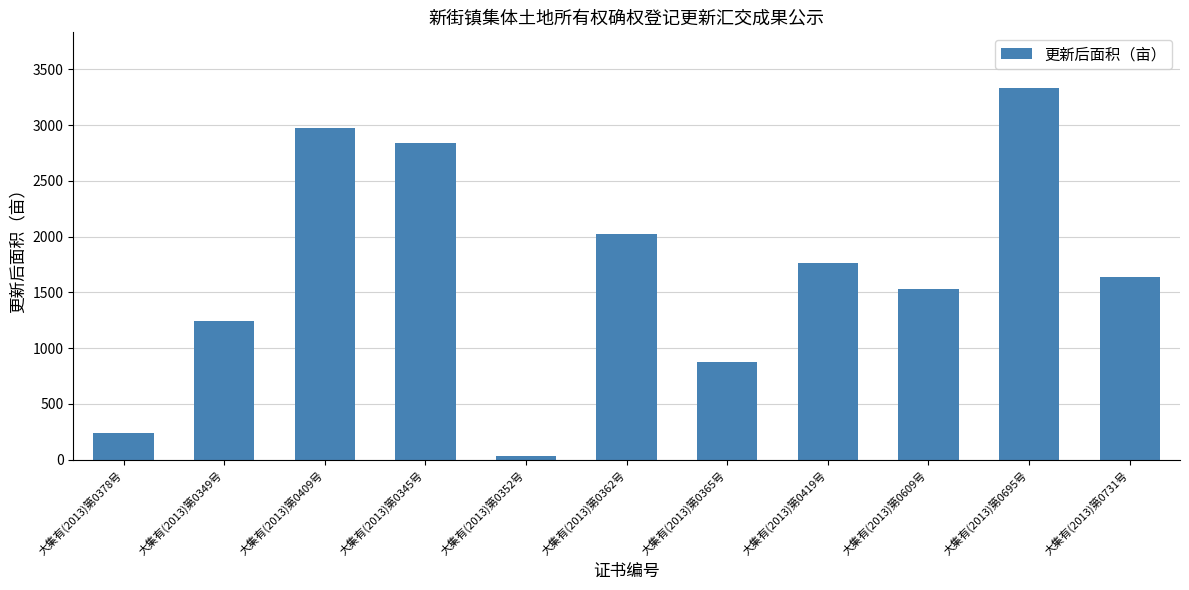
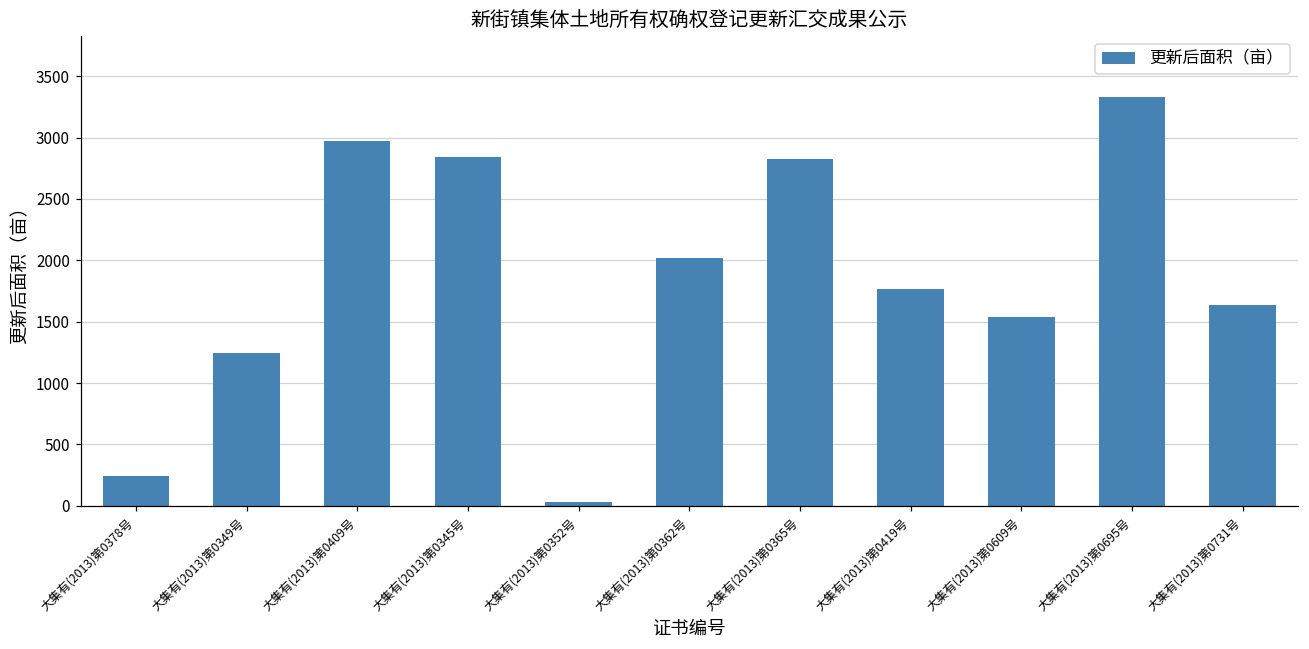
  {
    "大集有(2013)第0378号": 240,
    "大集有(2013)第0349号": 1240,
    "大集有(2013)第0409号": 2970,
    "大集有(2013)第0345号": 2840,
    "大集有(2013)第0352号": 30,
    "大集有(2013)第0362号": 2020,
-   "大集有(2013)第0365号": 880,
+   "大集有(2013)第0365号": 2820,
    "大集有(2013)第0419号": 1760,
    "大集有(2013)第0609号": 1530,
    "大集有(2013)第0695号": 3330,
    "大集有(2013)第0731号": 1640
  }
